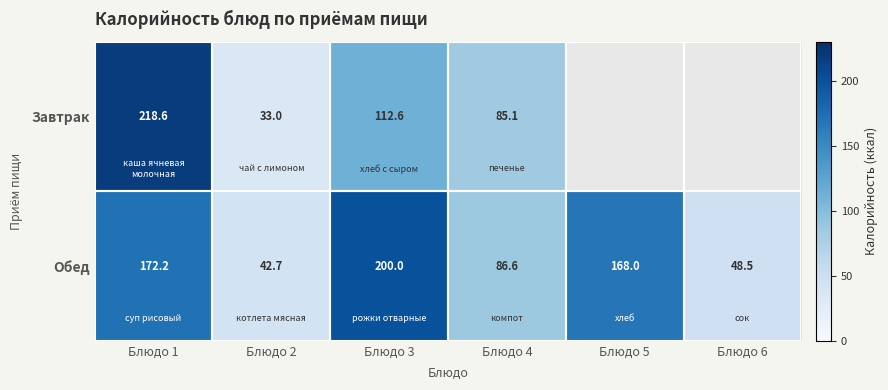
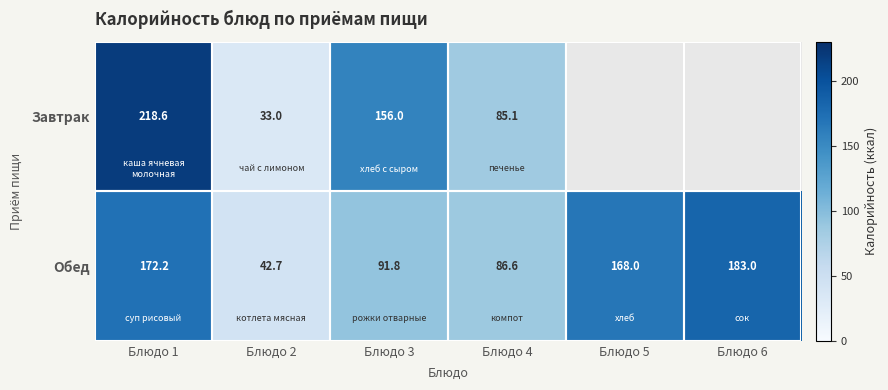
  {
    "Завтрак": {
-     "Блюдо 3": 112.6
+     "Блюдо 3": 156.0
    },
    "Обед": {
-     "Блюдо 3": 200.0,
-     "Блюдо 6": 48.5
+     "Блюдо 3": 91.8,
+     "Блюдо 6": 183.0
    }
  }
